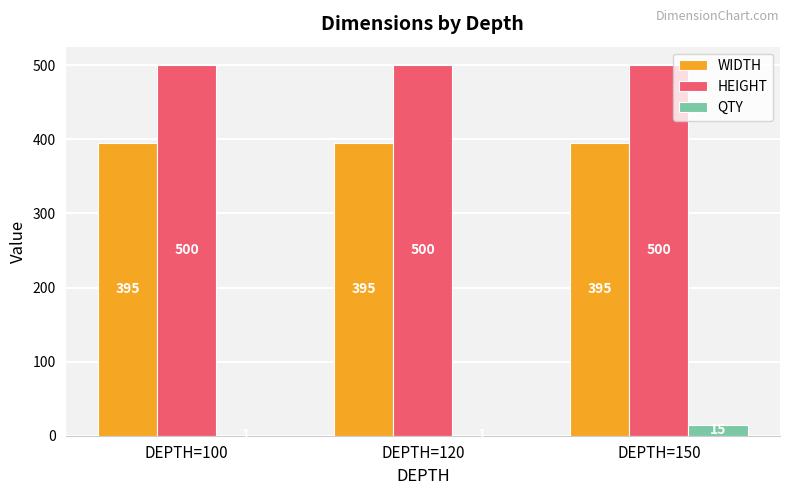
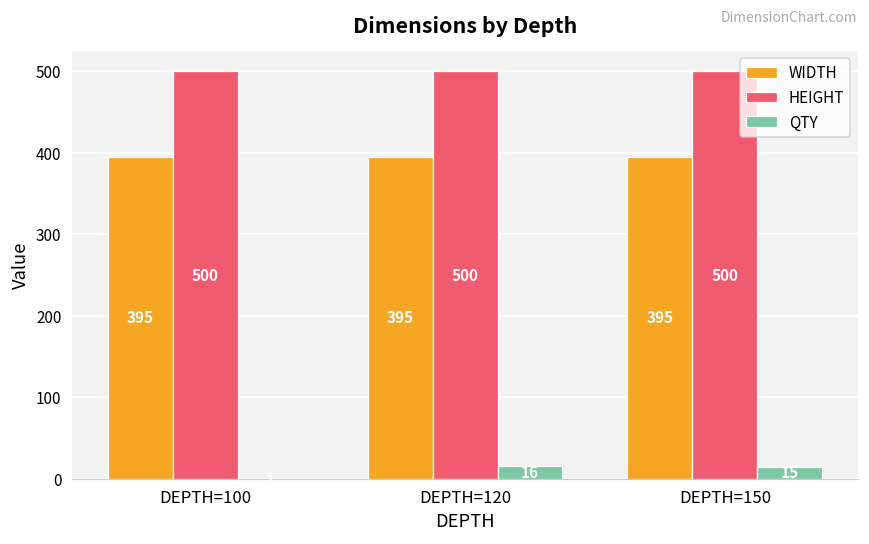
  {
    "WIDTH": {
      "DEPTH=100": 395,
      "DEPTH=120": 395,
      "DEPTH=150": 395
    },
    "HEIGHT": {
      "DEPTH=100": 500,
      "DEPTH=120": 500,
      "DEPTH=150": 500
    },
    "QTY": {
-     "DEPTH=120": 0
+     "DEPTH=120": 20
    }
  }
